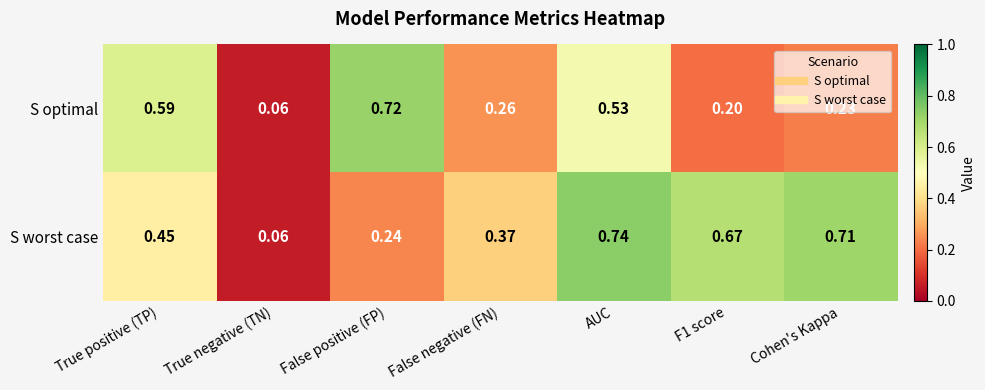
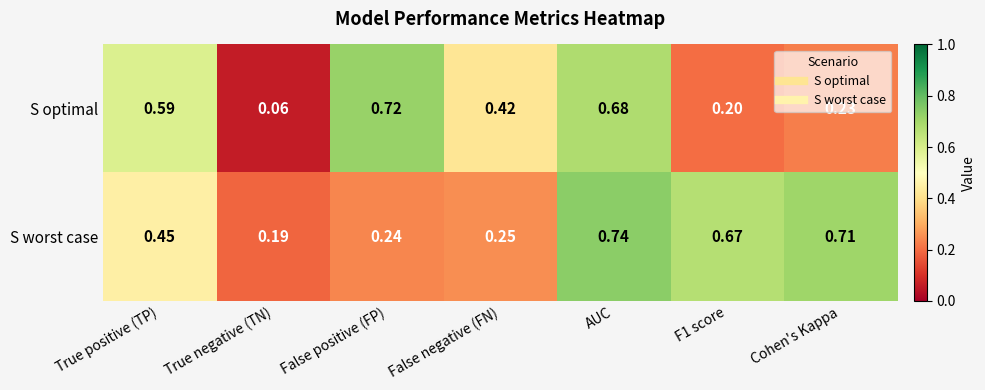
  {
    "S optimal": {
      "True positive (TP)": 0.59,
      "True negative (TN)": 0.06,
      "False positive (FP)": 0.72,
-     "False negative (FN)": 0.26,
-     "AUC": 0.53,
+     "False negative (FN)": 0.42,
+     "AUC": 0.68,
      "F1 score": 0.20
    },
    "S worst case": {
      "True positive (TP)": 0.45,
-     "True negative (TN)": 0.06,
+     "True negative (TN)": 0.19,
      "False positive (FP)": 0.24,
-     "False negative (FN)": 0.37,
+     "False negative (FN)": 0.25,
      "AUC": 0.74,
      "F1 score": 0.67,
      "Cohen's Kappa": 0.71
    }
  }
